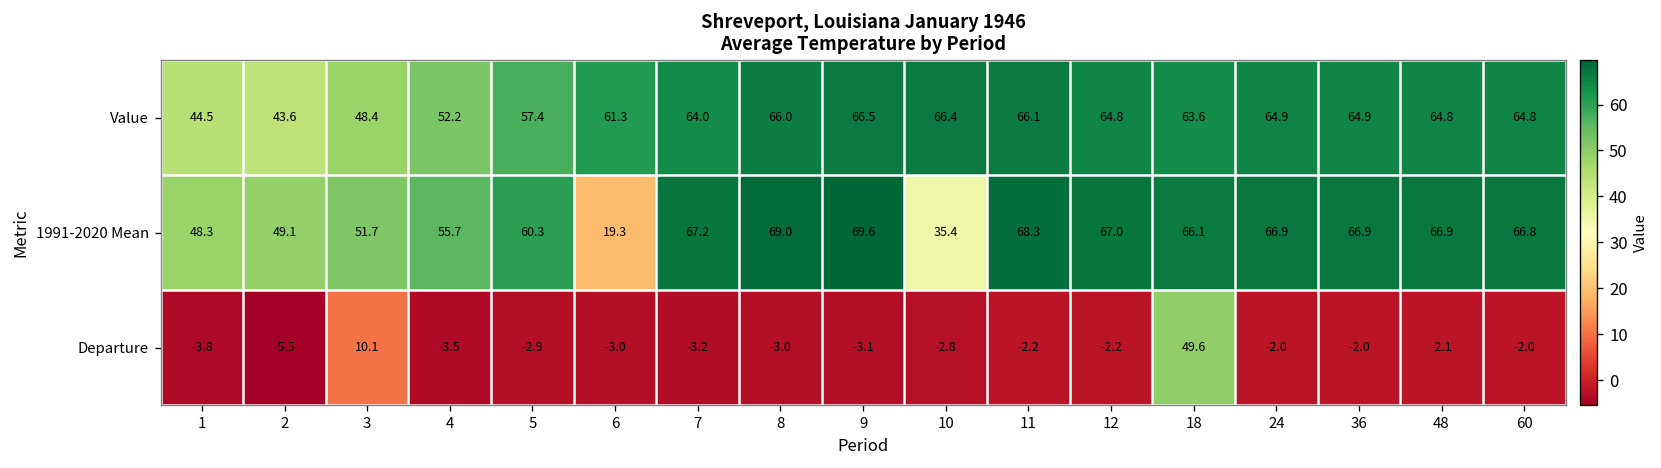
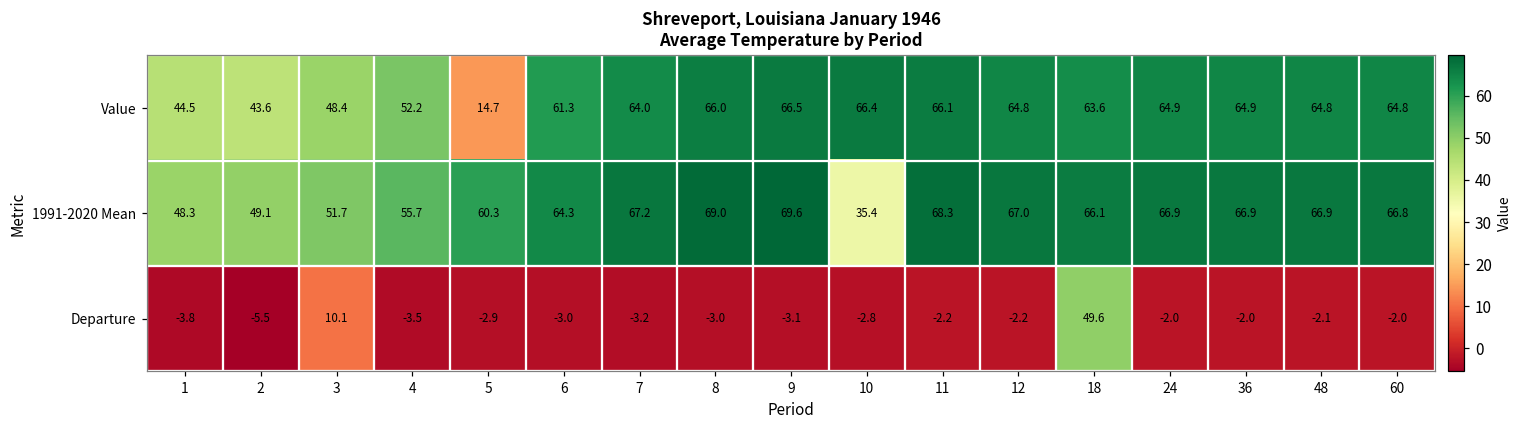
  {
    "Value": {
      "1": 44.5,
      "2": 43.6,
      "3": 48.4,
      "4": 52.2,
-     "5": 57.4,
+     "5": 14.7,
      "6": 61.3,
      "7": 64.0,
      "8": 66.0,
      "9": 66.5,
      "10": 66.4,
      "11": 66.1,
      "12": 64.8,
      "18": 63.6,
      "24": 64.9,
      "36": 64.9,
      "48": 64.8,
      "60": 64.8
    },
    "1991-2020 Mean": {
      "1": 48.3,
      "2": 49.1,
      "3": 51.7,
      "4": 55.7,
      "5": 60.3,
-     "6": 19.3,
+     "6": 64.3,
      "7": 67.2,
      "8": 69.0,
      "9": 69.6,
      "10": 35.4,
      "11": 68.3,
      "12": 67.0,
      "18": 66.1,
      "24": 66.9,
      "36": 66.9,
      "48": 66.9,
      "60": 66.8
    },
    "Departure": {
      "1": -3.8,
      "2": -5.5,
      "3": 10.1,
      "4": -3.5,
      "5": -2.9,
      "6": -3.0,
      "7": -3.2,
      "8": -3.0,
      "9": -3.1,
      "10": -2.8,
      "11": -2.2,
      "12": -2.2,
      "18": 49.6,
      "24": -2.0,
      "36": -2.0,
      "48": -2.1,
      "60": -2.0
    }
  }
